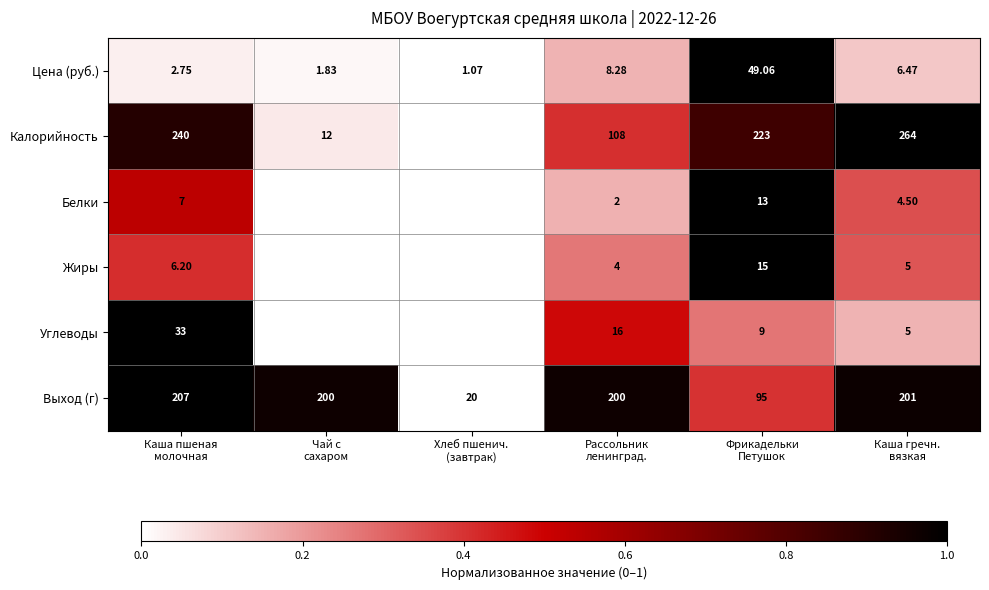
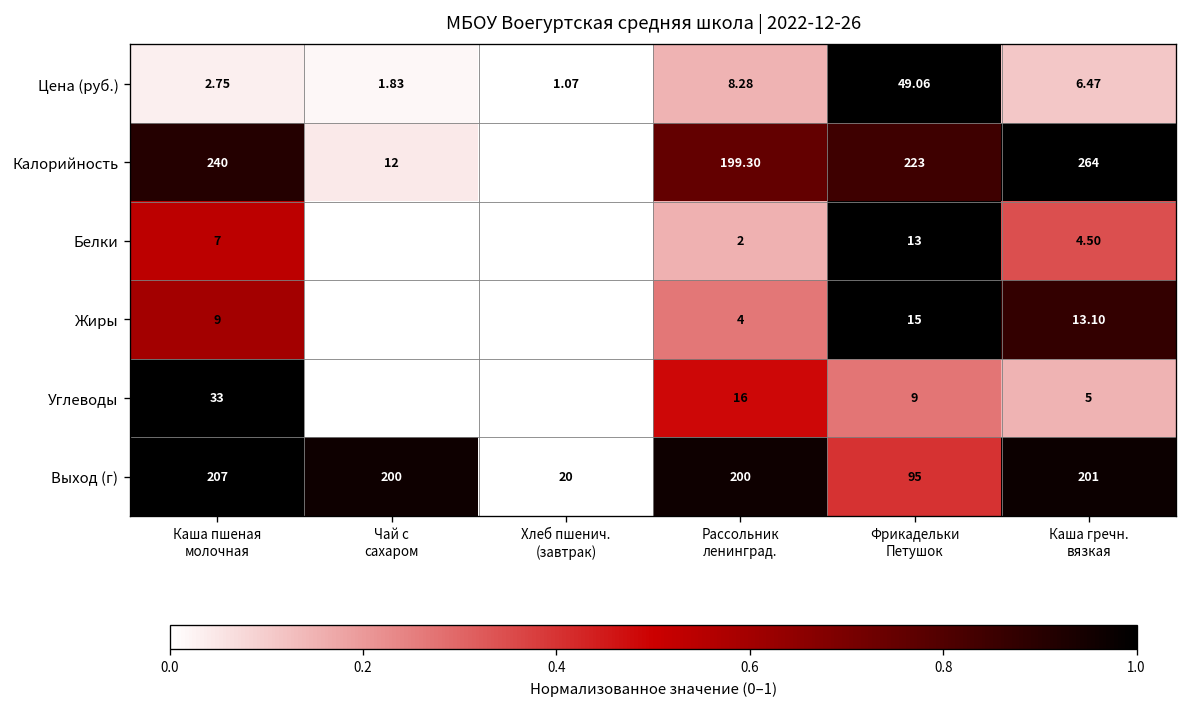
  {
    "Цена (руб.)": {
      "Каша пшеная молочная": 2.75,
      "Чай с сахаром": 1.83,
      "Хлеб пшенич. (завтрак)": 1.07,
      "Рассольник ленинград.": 8.28,
      "Фрикадельки Петушок": 49.06,
      "Каша гречн. вязкая": 6.47
    },
    "Калорийность": {
      "Каша пшеная молочная": 240,
      "Чай с сахаром": 12,
-     "Рассольник ленинград.": 108,
+     "Рассольник ленинград.": 199.30,
      "Фрикадельки Петушок": 223,
      "Каша гречн. вязкая": 264
    },
    "Белки": {
      "Каша пшеная молочная": 7,
      "Рассольник ленинград.": 2,
      "Фрикадельки Петушок": 13,
      "Каша гречн. вязкая": 4.50
    },
    "Жиры": {
-     "Каша пшеная молочная": 6.20,
+     "Каша пшеная молочная": 9,
      "Рассольник ленинград.": 4,
      "Фрикадельки Петушок": 15,
-     "Каша гречн. вязкая": 5
+     "Каша гречн. вязкая": 13.10
    },
    "Углеводы": {
      "Каша пшеная молочная": 33,
      "Рассольник ленинград.": 16,
      "Фрикадельки Петушок": 9,
      "Каша гречн. вязкая": 5
    },
    "Выход (г)": {
      "Каша пшеная молочная": 207,
      "Чай с сахаром": 200,
      "Хлеб пшенич. (завтрак)": 20,
      "Рассольник ленинград.": 200,
      "Фрикадельки Петушок": 95,
      "Каша гречн. вязкая": 201
    }
  }
